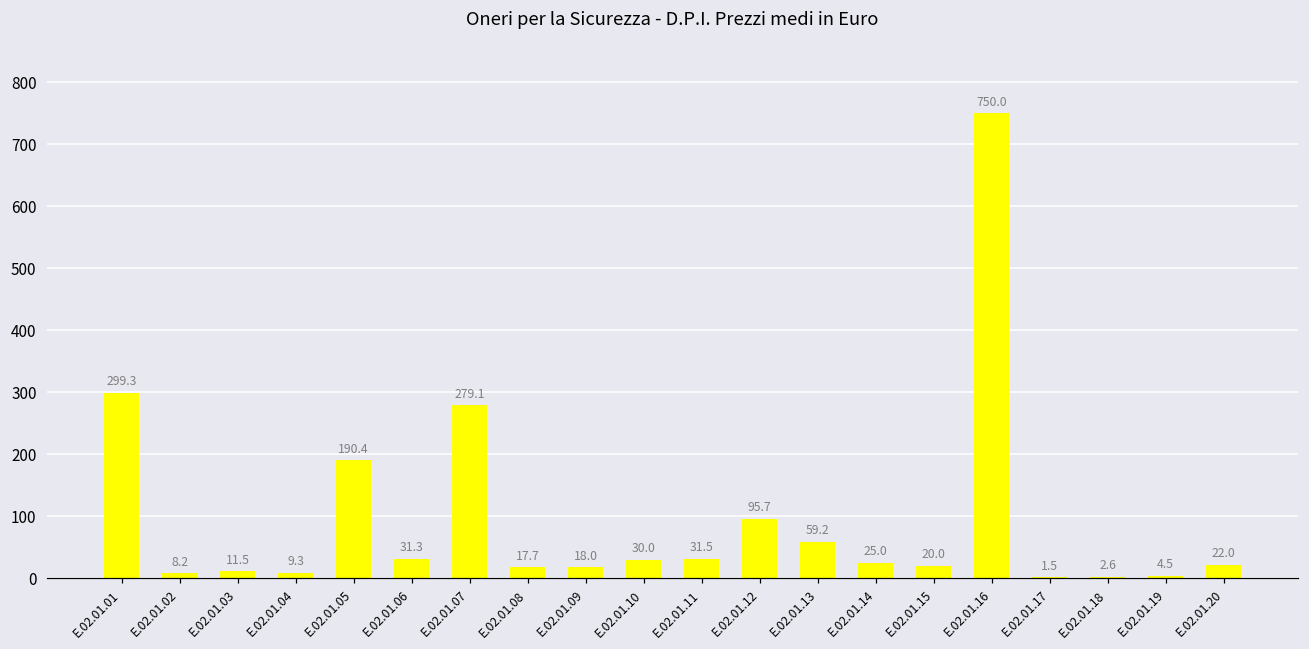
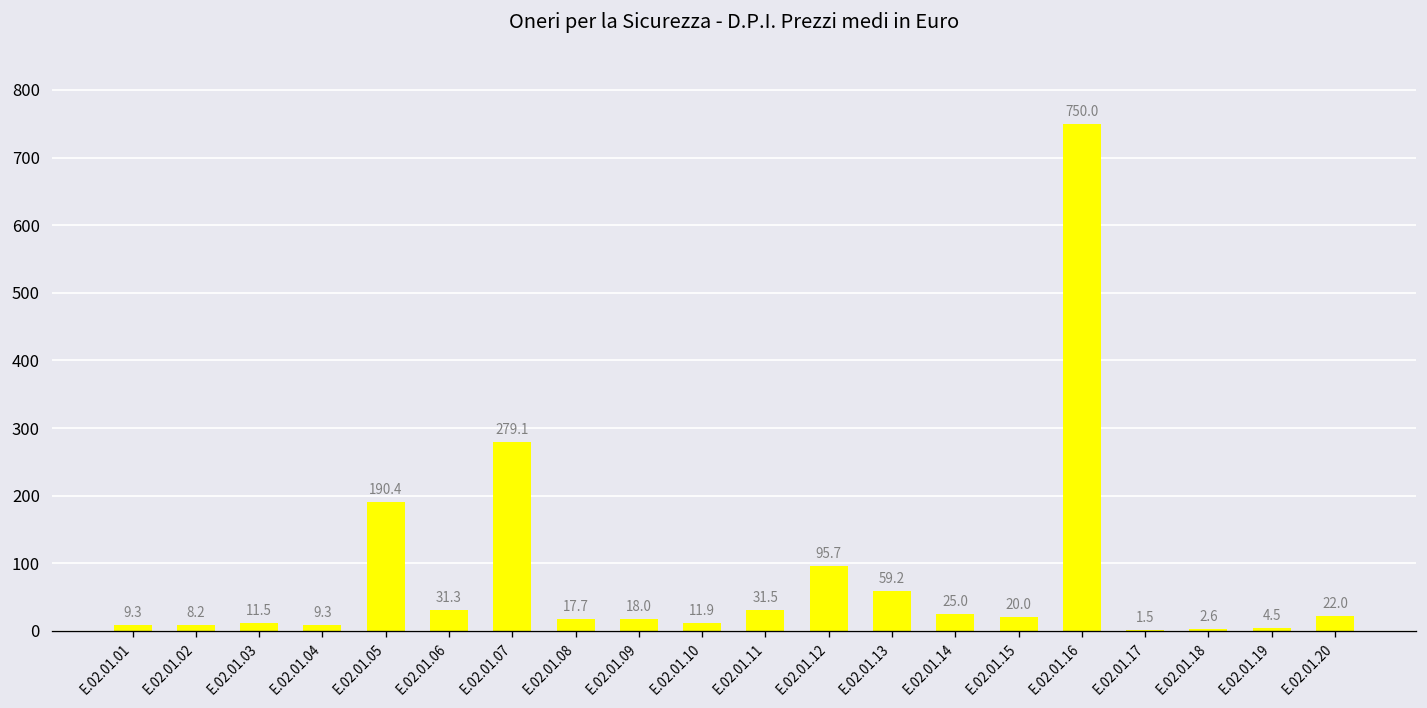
  {
-   "E.02.01.01": 299.3,
+   "E.02.01.01": 9.3,
    "E.02.01.02": 8.2,
    "E.02.01.03": 11.5,
    "E.02.01.04": 9.3,
    "E.02.01.05": 190.4,
    "E.02.01.06": 31.3,
    "E.02.01.07": 279.1,
    "E.02.01.08": 17.7,
    "E.02.01.09": 18.0,
-   "E.02.01.10": 30.0,
+   "E.02.01.10": 11.9,
    "E.02.01.11": 31.5,
    "E.02.01.12": 95.7,
    "E.02.01.13": 59.2,
    "E.02.01.14": 25.0,
    "E.02.01.15": 20.0,
    "E.02.01.16": 750.0,
    "E.02.01.17": 1.5,
    "E.02.01.18": 2.6,
    "E.02.01.19": 4.5,
    "E.02.01.20": 22.0
  }
